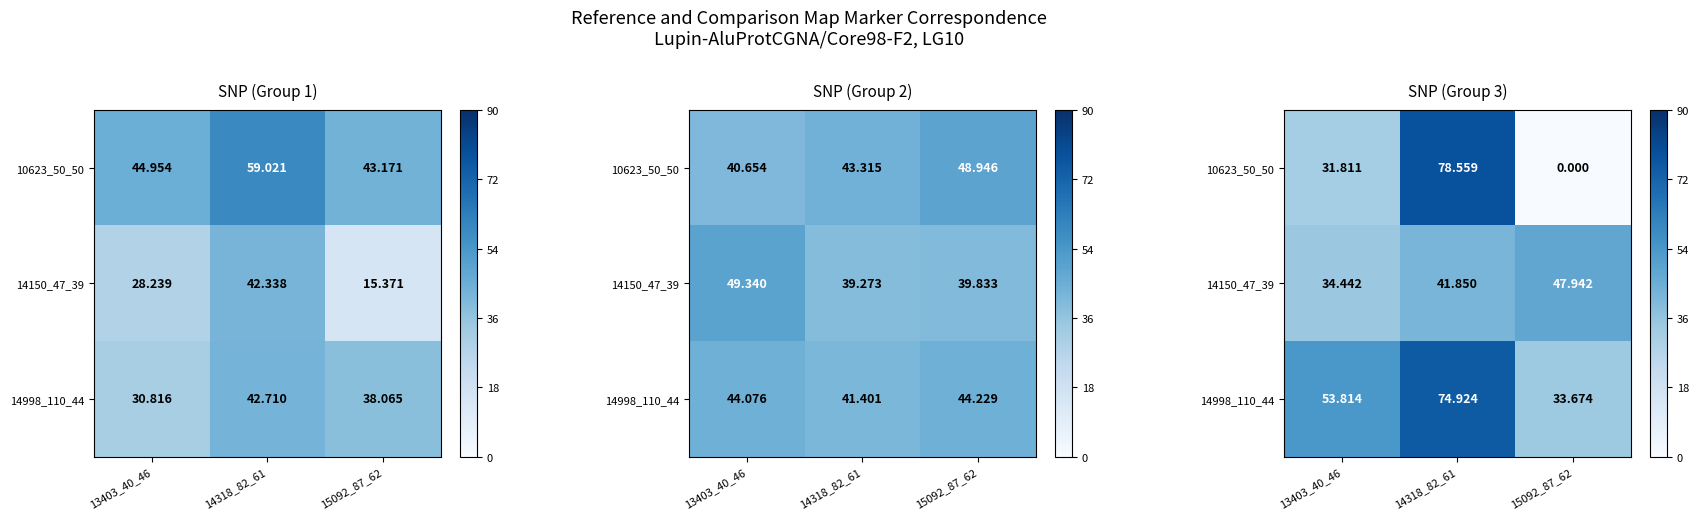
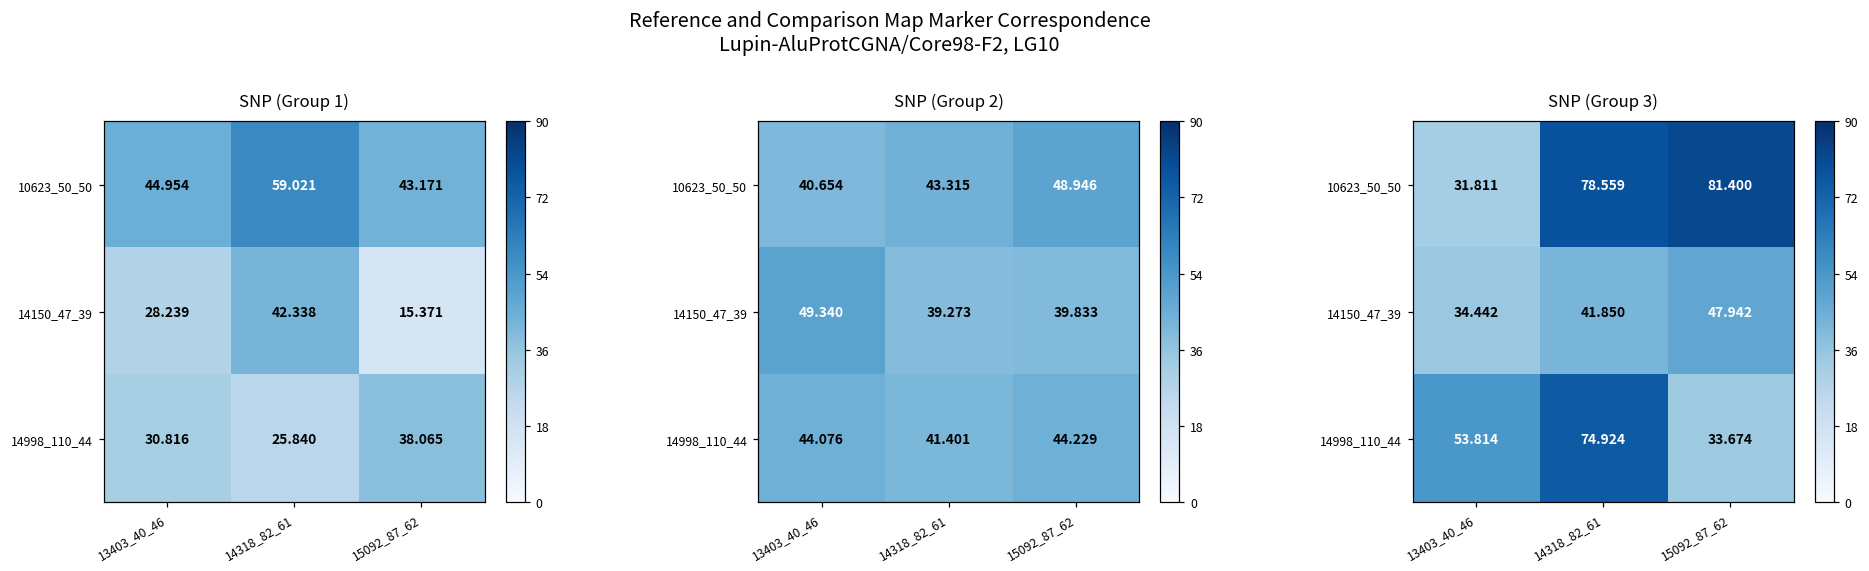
  {
    "SNP (Group 1)": {
      "10623_50_50": {
        "13403_40_46": 44.954,
        "14318_82_61": 59.021,
        "15092_87_62": 43.171
      },
      "14150_47_39": {
        "13403_40_46": 28.239,
        "14318_82_61": 42.338,
        "15092_87_62": 15.371
      },
      "14998_110_44": {
        "13403_40_46": 30.816,
-       "14318_82_61": 42.710,
+       "14318_82_61": 25.840,
        "15092_87_62": 38.065
      }
    },
    "SNP (Group 2)": {
      "10623_50_50": {
        "13403_40_46": 40.654,
        "14318_82_61": 43.315,
        "15092_87_62": 48.946
      },
      "14150_47_39": {
        "13403_40_46": 49.340,
        "14318_82_61": 39.273,
        "15092_87_62": 39.833
      },
      "14998_110_44": {
        "13403_40_46": 44.076,
        "14318_82_61": 41.401,
        "15092_87_62": 44.229
      }
    },
    "SNP (Group 3)": {
      "10623_50_50": {
        "13403_40_46": 31.811,
        "14318_82_61": 78.559,
-       "15092_87_62": 0.000
+       "15092_87_62": 81.400
      },
      "14150_47_39": {
        "13403_40_46": 34.442,
        "14318_82_61": 41.850,
        "15092_87_62": 47.942
      },
      "14998_110_44": {
        "13403_40_46": 53.814,
        "14318_82_61": 74.924,
        "15092_87_62": 33.674
      }
    }
  }
